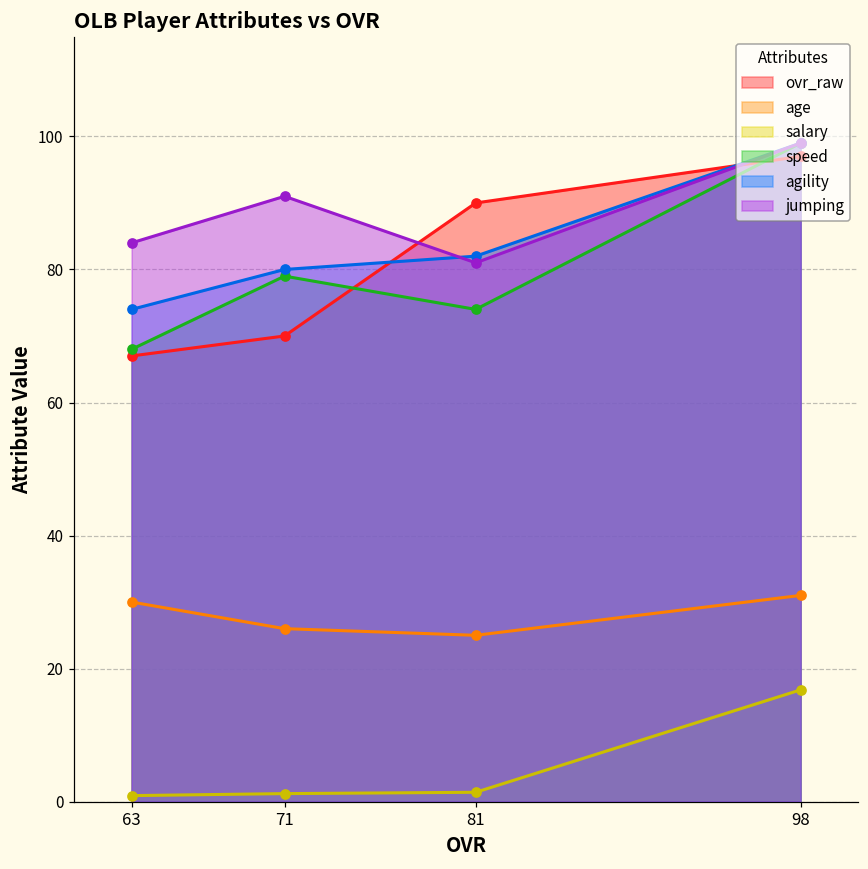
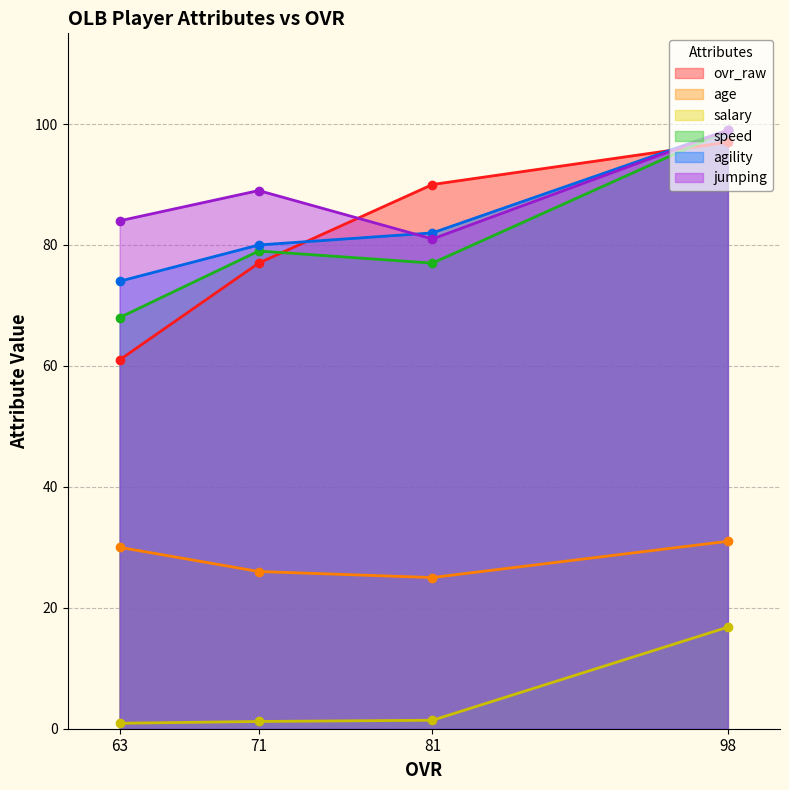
  {
    "ovr_raw": {
-     "63": 67,
-     "71": 70,
+     "63": 61,
+     "71": 77,
      "81": 90
    },
    "speed": {
      "63": 68,
      "71": 79,
-     "81": 74
+     "81": 77
    },
    "agility": {
      "63": 74,
      "71": 80,
      "81": 82
    },
    "jumping": {
      "63": 84,
-     "71": 91,
+     "71": 89,
      "81": 81
    }
  }
